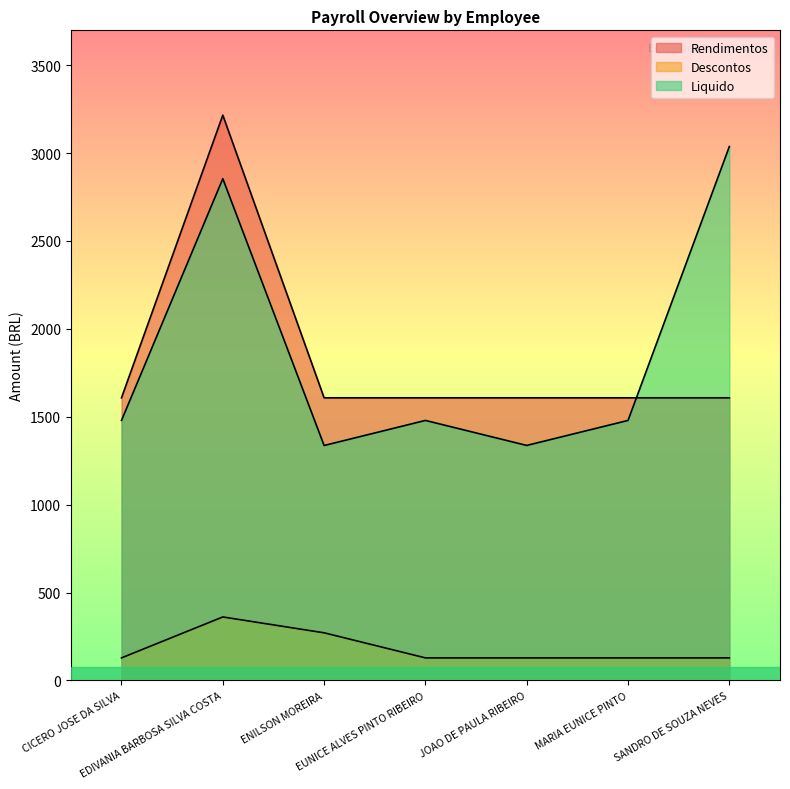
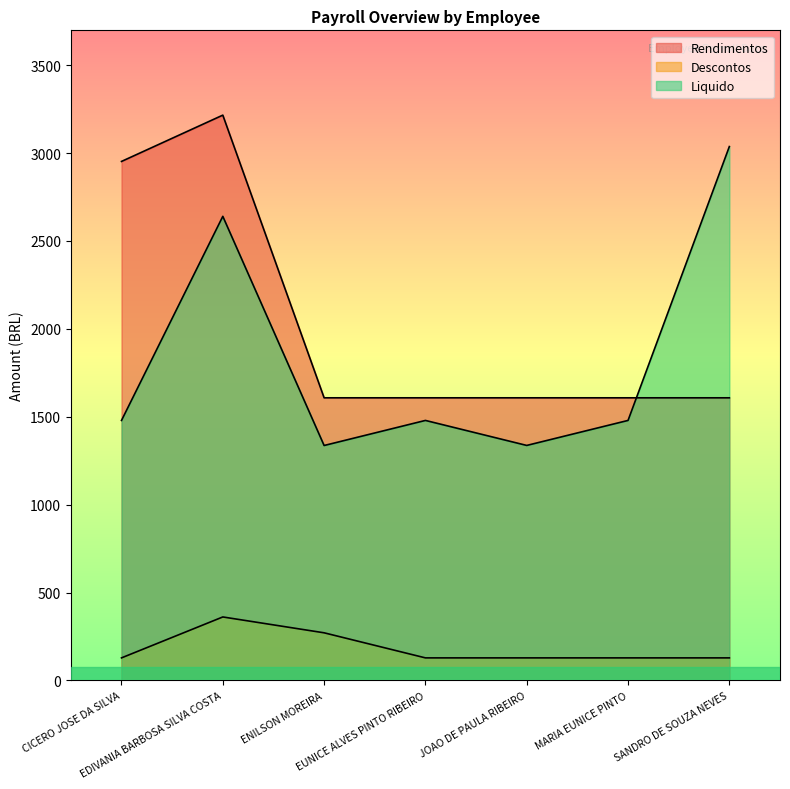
  {
    "Rendimentos": {
-     "CICERO JOSE DA SILVA": 1610,
+     "CICERO JOSE DA SILVA": 2950,
      "EDIVANIA BARBOSA SILVA COSTA": 3220,
      "ENILSON MOREIRA": 1610,
      "EUNICE ALVES PINTO RIBEIRO": 1610,
      "JOAO DE PAULA RIBEIRO": 1610,
      "MARIA EUNICE PINTO": 1610,
      "SANDRO DE SOUZA NEVES": 1610
    },
    "Descontos": {
      "CICERO JOSE DA SILVA": 130,
      "EDIVANIA BARBOSA SILVA COSTA": 360,
      "ENILSON MOREIRA": 270,
      "EUNICE ALVES PINTO RIBEIRO": 130,
      "JOAO DE PAULA RIBEIRO": 130,
      "MARIA EUNICE PINTO": 130,
      "SANDRO DE SOUZA NEVES": 130
    },
    "Liquido": {
      "CICERO JOSE DA SILVA": 1480,
-     "EDIVANIA BARBOSA SILVA COSTA": 2850,
+     "EDIVANIA BARBOSA SILVA COSTA": 2640,
      "ENILSON MOREIRA": 1340,
      "EUNICE ALVES PINTO RIBEIRO": 1480,
      "JOAO DE PAULA RIBEIRO": 1340,
      "MARIA EUNICE PINTO": 1480,
      "SANDRO DE SOUZA NEVES": 3040
    }
  }
